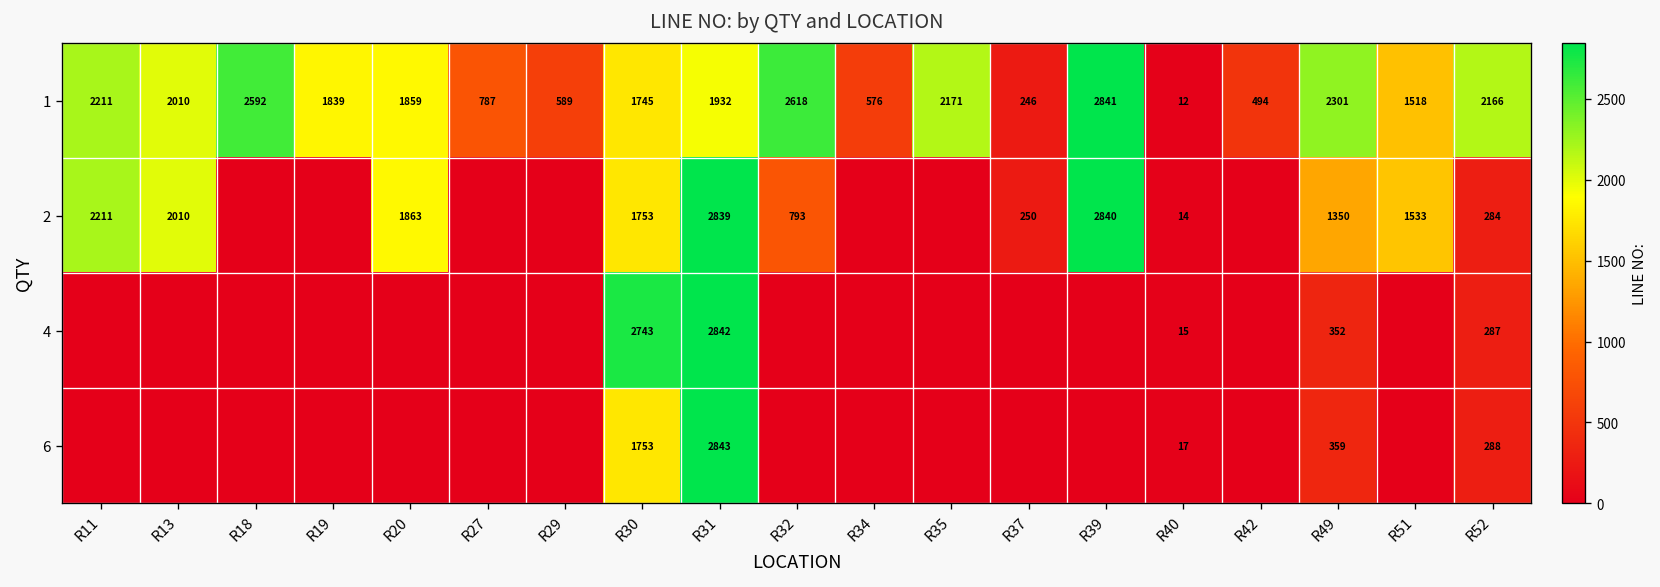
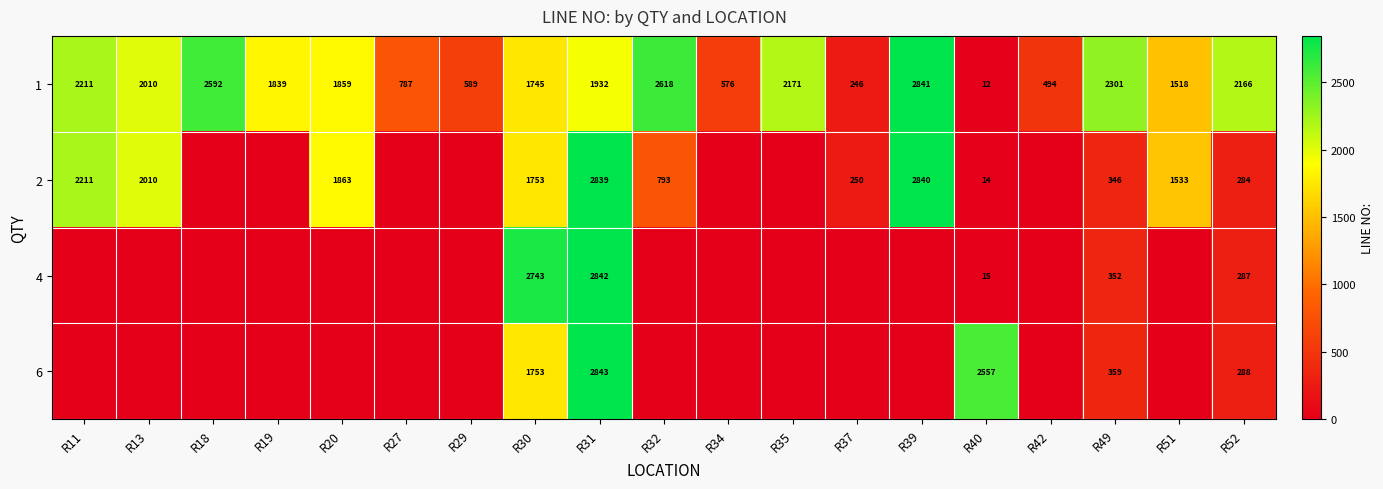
  {
    "1": {
      "R11": 2211,
      "R13": 2010,
      "R18": 2592,
      "R19": 1839,
      "R20": 1859,
      "R27": 787,
      "R29": 589,
      "R30": 1745,
      "R31": 1932,
      "R32": 2618,
      "R34": 576,
      "R35": 2171,
      "R37": 246,
      "R39": 2841,
      "R40": 12,
      "R42": 494,
      "R49": 2301,
      "R51": 1518,
      "R52": 2166
    },
    "2": {
      "R11": 2211,
      "R13": 2010,
      "R20": 1863,
      "R30": 1753,
      "R31": 2839,
      "R32": 793,
      "R37": 250,
      "R39": 2840,
      "R40": 14,
-     "R49": 1350,
+     "R49": 346,
      "R51": 1533,
      "R52": 284
    },
    "4": {
      "R30": 2743,
      "R31": 2842,
      "R40": 15,
      "R49": 352,
      "R52": 287
    },
    "6": {
      "R30": 1753,
      "R31": 2843,
-     "R40": 17,
+     "R40": 2557,
      "R49": 359,
      "R52": 288
    }
  }
